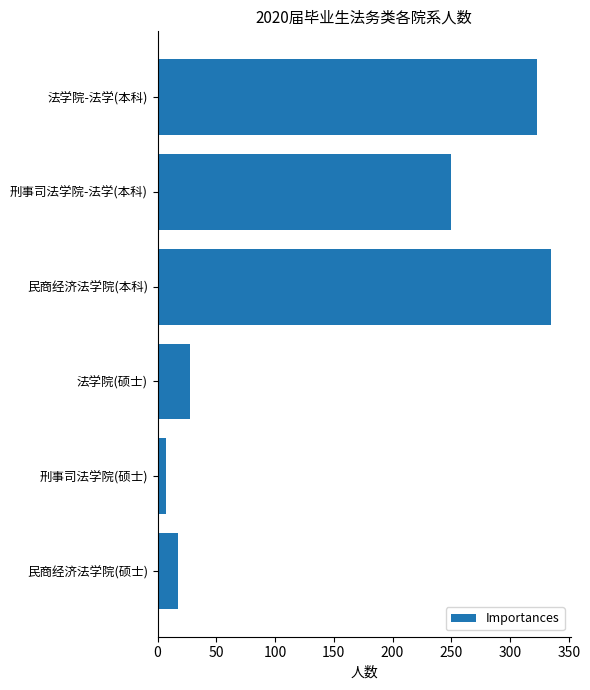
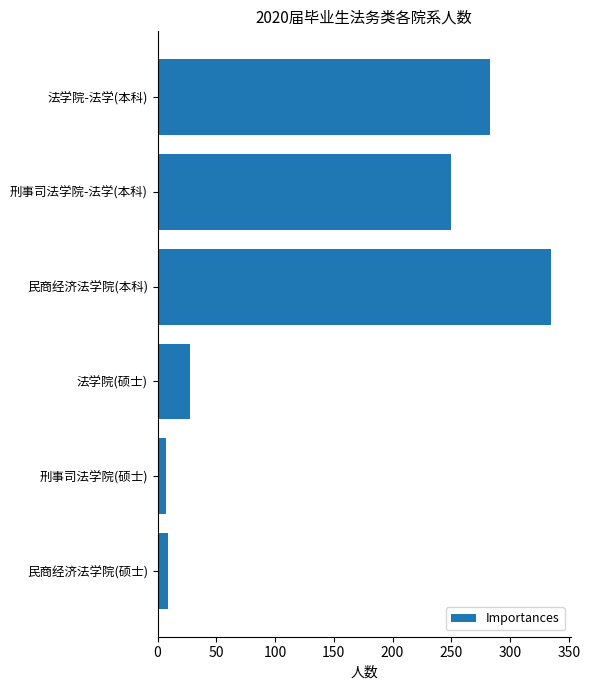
  {
-   "法学院-法学(本科)": 323,
+   "法学院-法学(本科)": 283,
    "刑事司法学院-法学(本科)": 250,
    "民商经济法学院(本科)": 335,
    "法学院(硕士)": 28,
    "刑事司法学院(硕士)": 7,
-   "民商经济法学院(硕士)": 17
+   "民商经济法学院(硕士)": 9
  }
